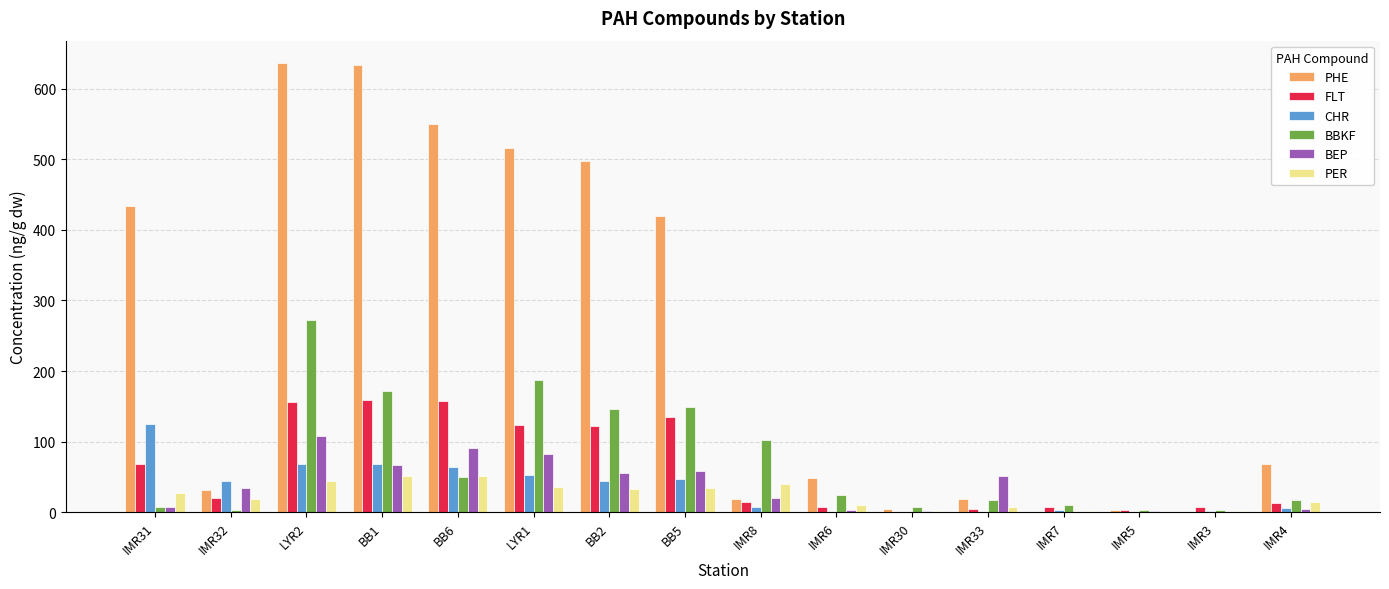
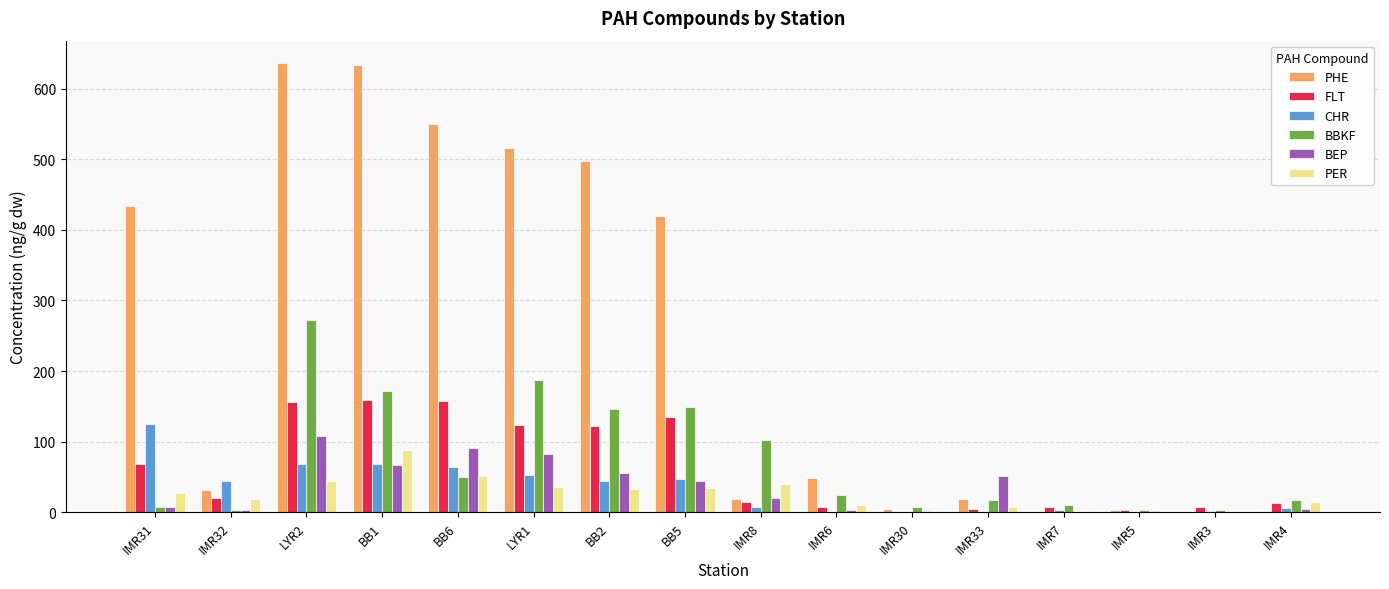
  {
    "PHE": {
      "IMR31": 430,
      "IMR32": 30,
      "LYR2": 640,
      "BB1": 630,
      "BB6": 550,
      "LYR1": 520,
      "BB2": 500,
      "BB5": 420,
      "IMR8": 20,
      "IMR6": 50,
      "IMR30": 10,
      "IMR33": 20,
-     "IMR4": 70
+     "IMR4": 0
    },
    "FLT": {
      "IMR31": 70,
      "IMR32": 20,
      "LYR2": 160,
      "BB1": 160,
      "BB6": 160,
      "LYR1": 120,
      "BB2": 120,
      "BB5": 140,
      "IMR8": 10,
      "IMR6": 10,
      "IMR33": 10,
      "IMR7": 10,
      "IMR5": 0,
      "IMR3": 10,
      "IMR4": 10
    },
    "CHR": {
      "IMR31": 130,
      "IMR32": 50,
      "LYR2": 70,
      "BB1": 70,
      "BB6": 60,
      "LYR1": 50,
      "BB2": 50,
      "BB5": 50,
      "IMR8": 10,
      "IMR30": 0,
      "IMR5": 0,
      "IMR4": 10
    },
    "BBKF": {
      "IMR31": 10,
      "IMR32": 0,
      "LYR2": 270,
      "BB1": 170,
      "BB6": 50,
      "LYR1": 190,
      "BB2": 150,
      "BB5": 150,
      "IMR8": 100,
      "IMR6": 30,
      "IMR30": 10,
      "IMR33": 20,
      "IMR7": 10,
      "IMR5": 0,
      "IMR3": 0,
      "IMR4": 20
    },
    "BEP": {
      "IMR31": 10,
-     "IMR32": 40,
+     "IMR32": 0,
      "LYR2": 110,
      "BB1": 70,
      "BB6": 90,
      "LYR1": 80,
      "BB2": 60,
-     "BB5": 60,
+     "BB5": 50,
      "IMR8": 20,
      "IMR6": 0,
      "IMR33": 50,
      "IMR4": 10
    },
    "PER": {
      "IMR31": 30,
      "IMR32": 20,
      "LYR2": 40,
-     "BB1": 50,
+     "BB1": 90,
      "BB6": 50,
      "LYR1": 40,
      "BB2": 30,
      "BB5": 30,
      "IMR8": 40,
      "IMR6": 10,
      "IMR33": 10,
      "IMR5": 0,
      "IMR4": 20
    }
  }
